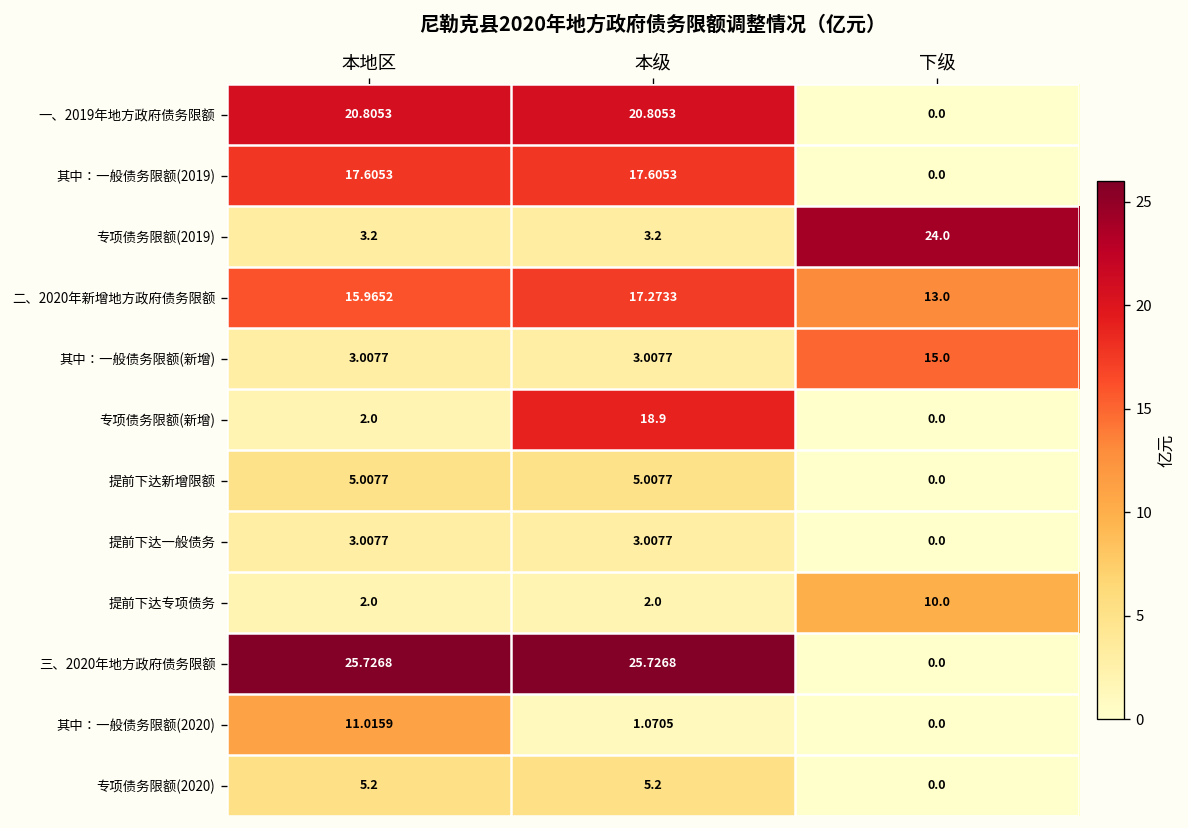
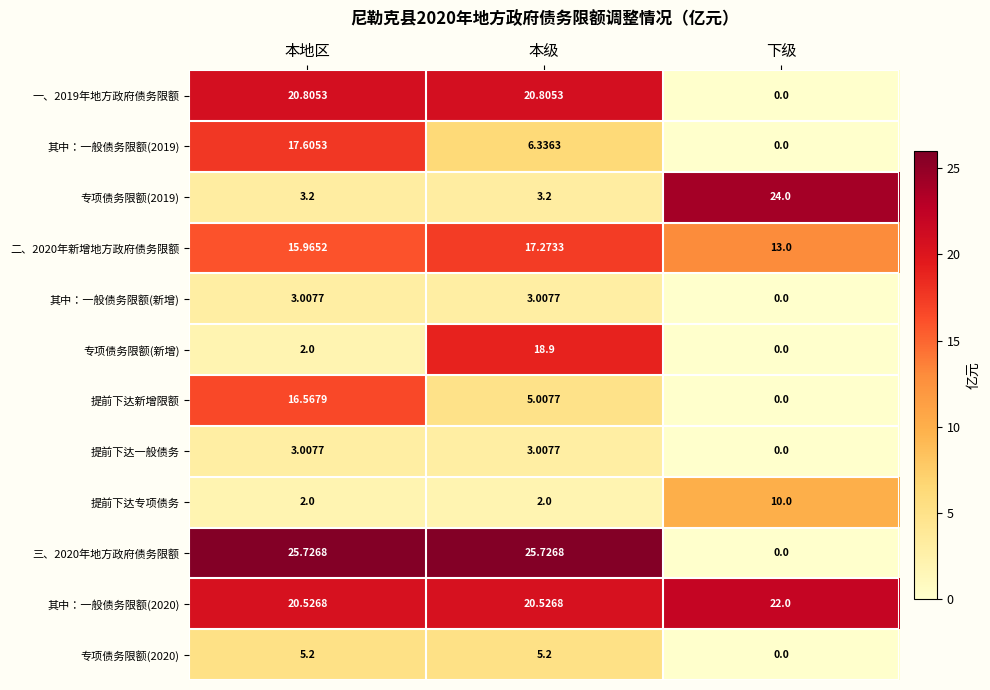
  {
    "一、2019年地方政府债务限额": {
      "本地区": 20.8053,
      "本级": 20.8053,
      "下级": 0.0
    },
    "其中：一般债务限额(2019)": {
      "本地区": 17.6053,
-     "本级": 17.6053,
+     "本级": 6.3363,
      "下级": 0.0
    },
    "专项债务限额(2019)": {
      "本地区": 3.2,
      "本级": 3.2,
      "下级": 24.0
    },
    "二、2020年新增地方政府债务限额": {
      "本地区": 15.9652,
      "本级": 17.2733,
      "下级": 13.0
    },
    "其中：一般债务限额(新增)": {
      "本地区": 3.0077,
      "本级": 3.0077,
-     "下级": 15.0
+     "下级": 0.0
    },
    "专项债务限额(新增)": {
      "本地区": 2.0,
      "本级": 18.9,
      "下级": 0.0
    },
    "提前下达新增限额": {
-     "本地区": 5.0077,
+     "本地区": 16.5679,
      "本级": 5.0077,
      "下级": 0.0
    },
    "提前下达一般债务": {
      "本地区": 3.0077,
      "本级": 3.0077,
      "下级": 0.0
    },
    "提前下达专项债务": {
      "本地区": 2.0,
      "本级": 2.0,
      "下级": 10.0
    },
    "三、2020年地方政府债务限额": {
      "本地区": 25.7268,
      "本级": 25.7268,
      "下级": 0.0
    },
    "其中：一般债务限额(2020)": {
-     "本地区": 11.0159,
-     "本级": 1.0705,
-     "下级": 0.0
+     "本地区": 20.5268,
+     "本级": 20.5268,
+     "下级": 22.0
    },
    "专项债务限额(2020)": {
      "本地区": 5.2,
      "本级": 5.2,
      "下级": 0.0
    }
  }
